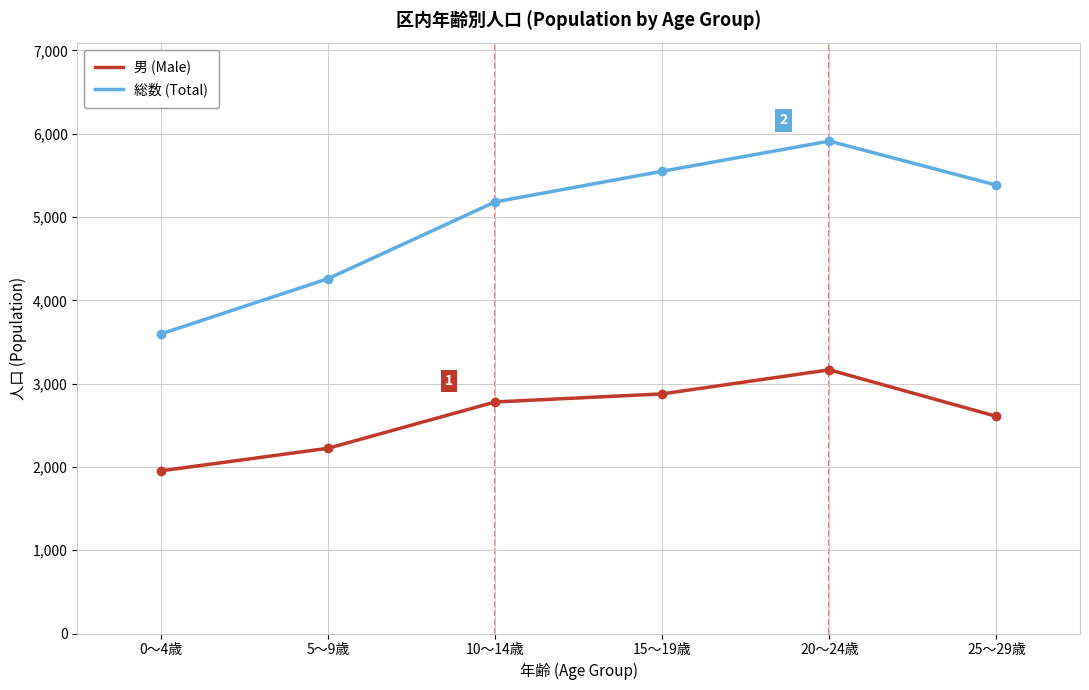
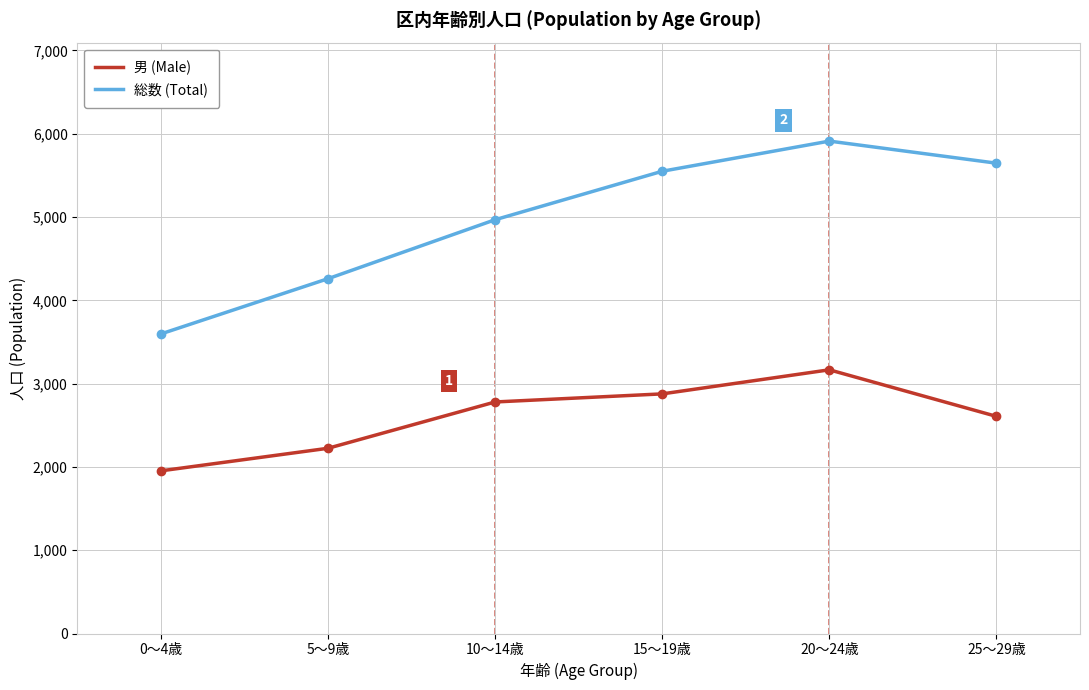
  {
    "男 (Male)": {
      "0～4歳": "2,000",
      "5～9歳": "2,200",
      "10～14歳": "2,800",
      "15～19歳": "2,900",
      "20～24歳": "3,200",
      "25～29歳": "2,600"
    },
    "総数 (Total)": {
      "0～4歳": "3,600",
      "5～9歳": "4,300",
-     "10～14歳": "5,200",
+     "10～14歳": "5,000",
      "15～19歳": "5,600",
      "20～24歳": "5,900",
-     "25～29歳": "5,400"
+     "25～29歳": "5,600"
    }
  }
